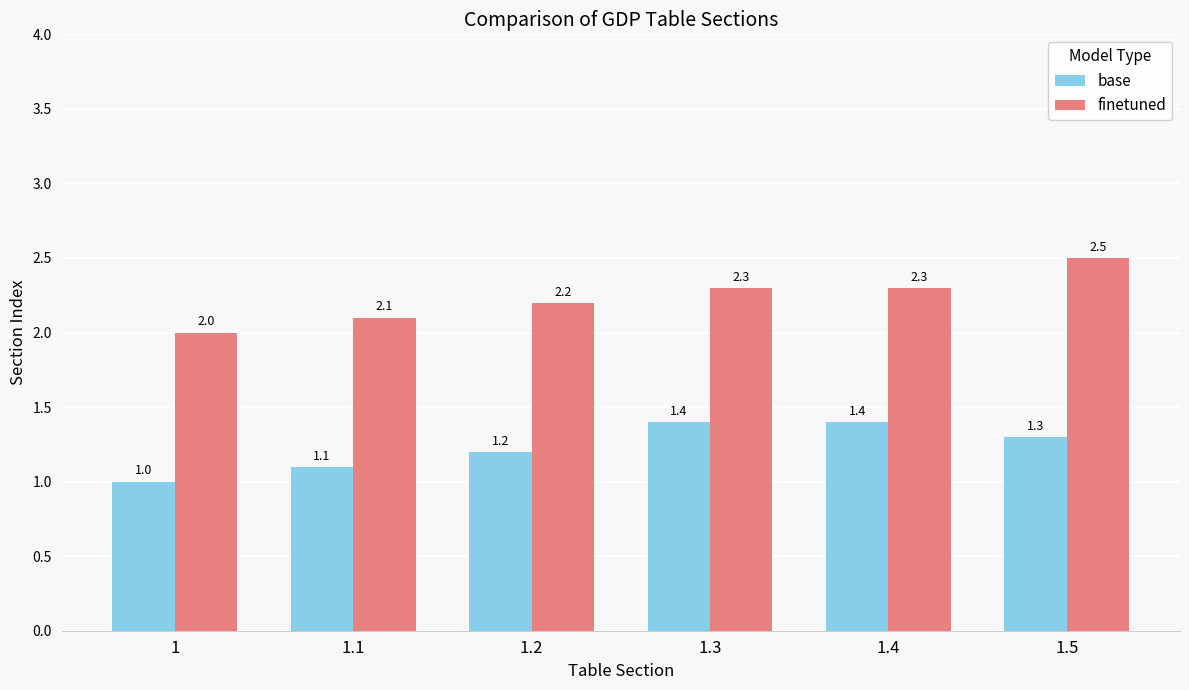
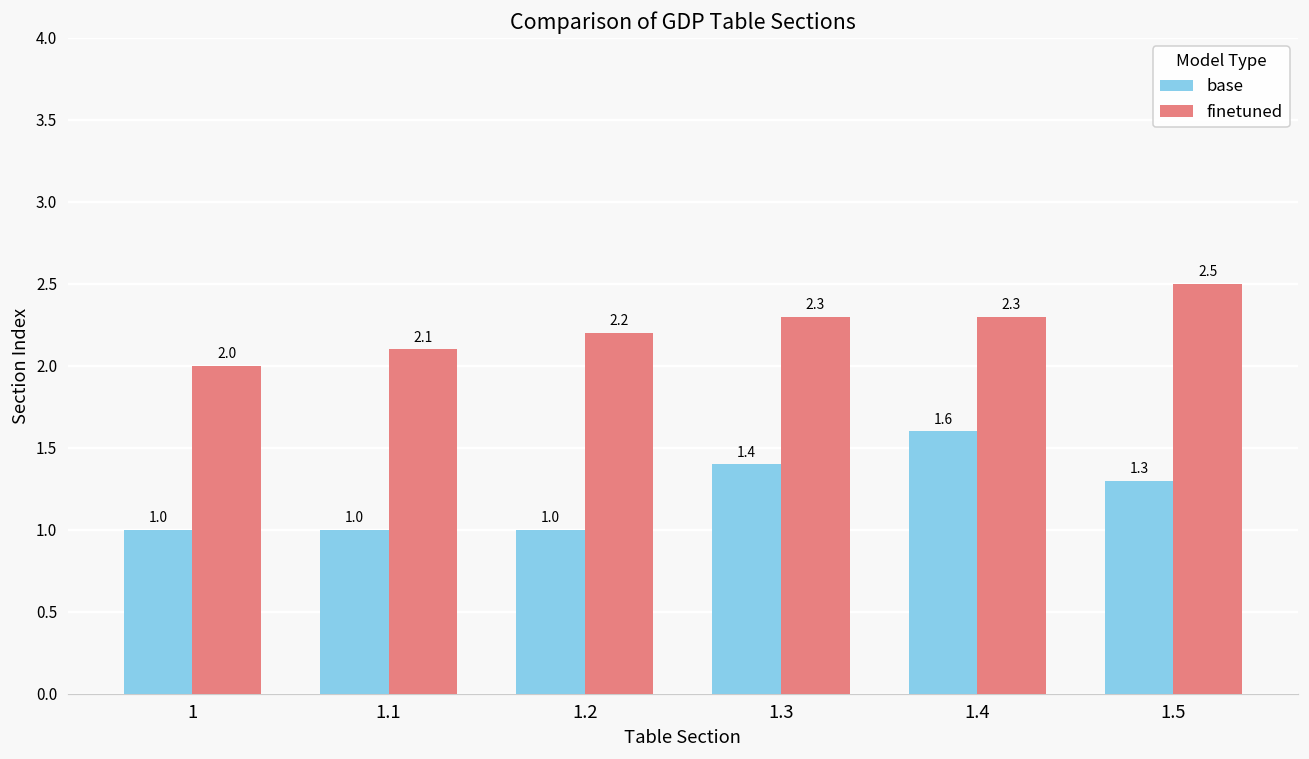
  {
    "base": {
      "1": 1.0,
-     "1.1": 1.1,
-     "1.2": 1.2,
+     "1.1": 1.0,
+     "1.2": 1.0,
      "1.3": 1.4,
-     "1.4": 1.4,
+     "1.4": 1.6,
      "1.5": 1.3
    },
    "finetuned": {
      "1": 2.0,
      "1.1": 2.1,
      "1.2": 2.2,
      "1.3": 2.3,
      "1.4": 2.3,
      "1.5": 2.5
    }
  }
